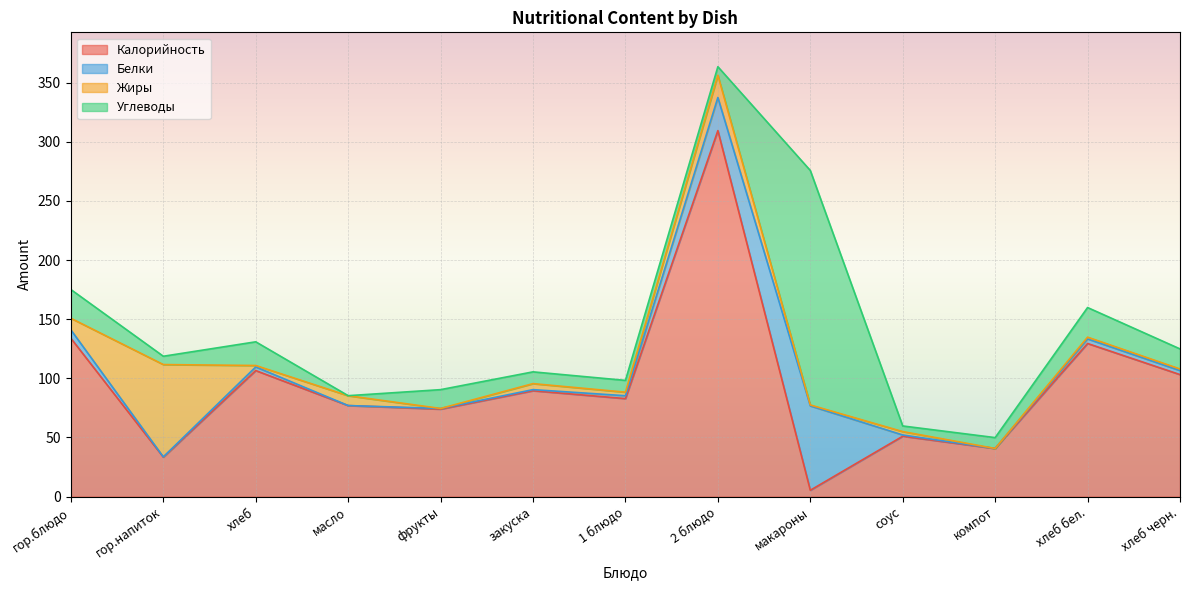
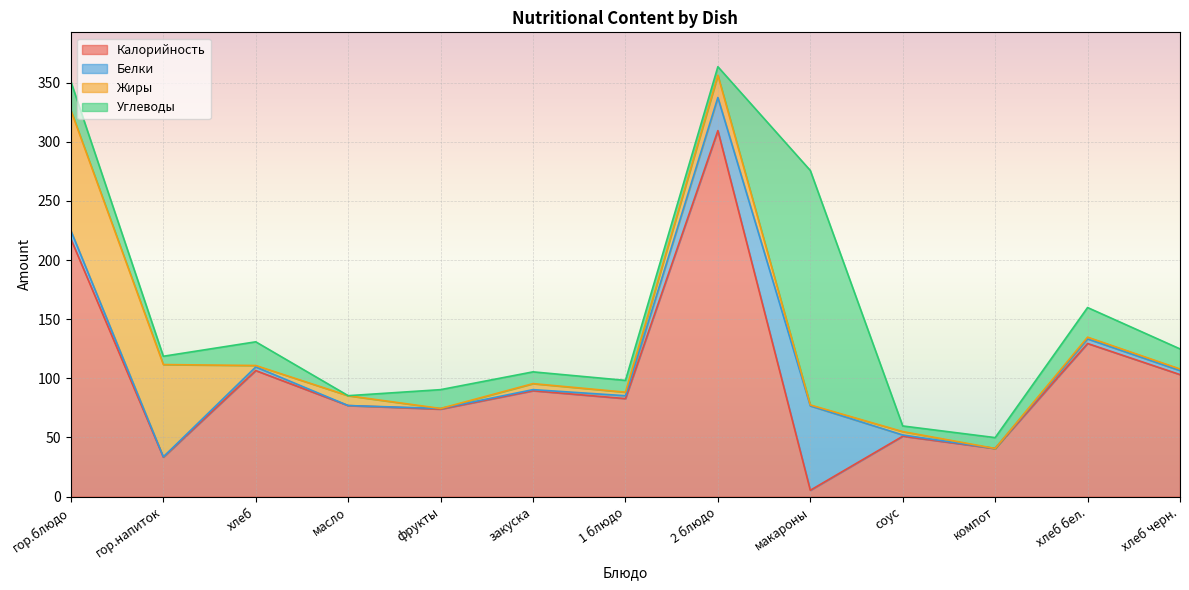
  {
    "Калорийность": {
-     "гор.блюдо": 134,
+     "гор.блюдо": 218,
      "хлеб": 107,
      "1 блюдо": 83,
      "2 блюдо": 310,
      "макароны": 5,
      "хлеб бел.": 130,
      "хлеб черн.": 103
    },
    "Белки": {
      "гор.блюдо": 7,
      "1 блюдо": 2,
      "2 блюдо": 28
    },
    "Жиры": {
-     "гор.блюдо": 10,
+     "гор.блюдо": 102,
      "гор.напиток": 78,
      "закуска": 5,
      "1 блюдо": 3,
      "2 блюдо": 19,
      "соус": 3
    },
    "Углеводы": {
      "гор.блюдо": 24,
      "гор.напиток": 7,
      "хлеб": 20,
      "фрукты": 16,
      "закуска": 10,
      "1 блюдо": 10,
      "2 блюдо": 7,
      "макароны": 198,
      "соус": 5,
      "компот": 9,
      "хлеб бел.": 25,
      "хлеб черн.": 17
    }
  }
